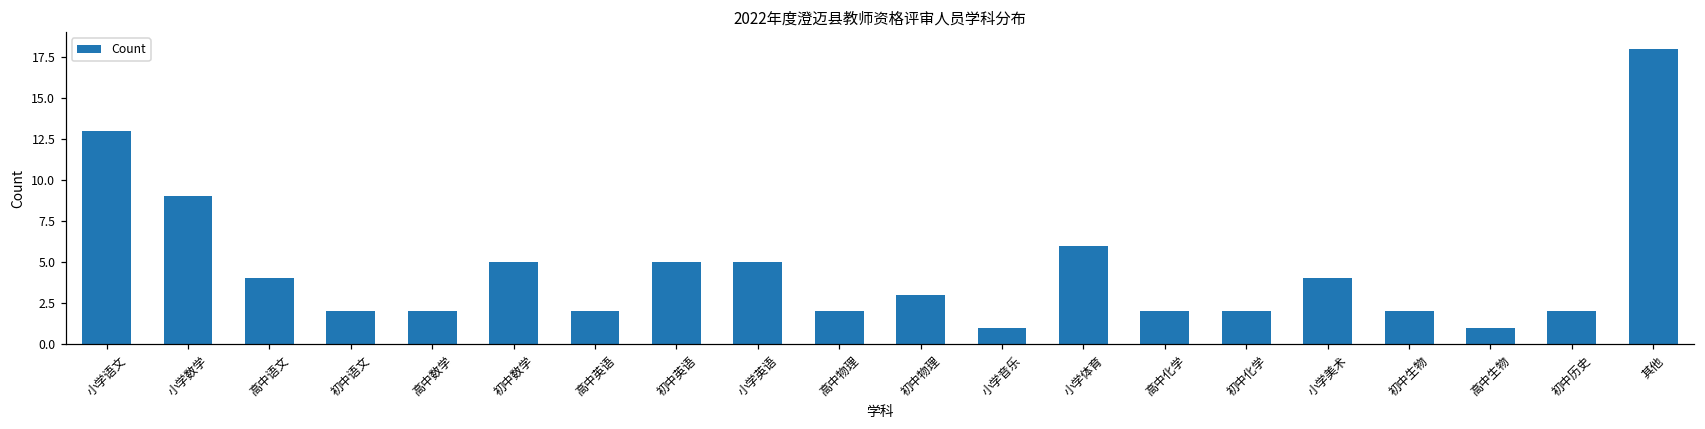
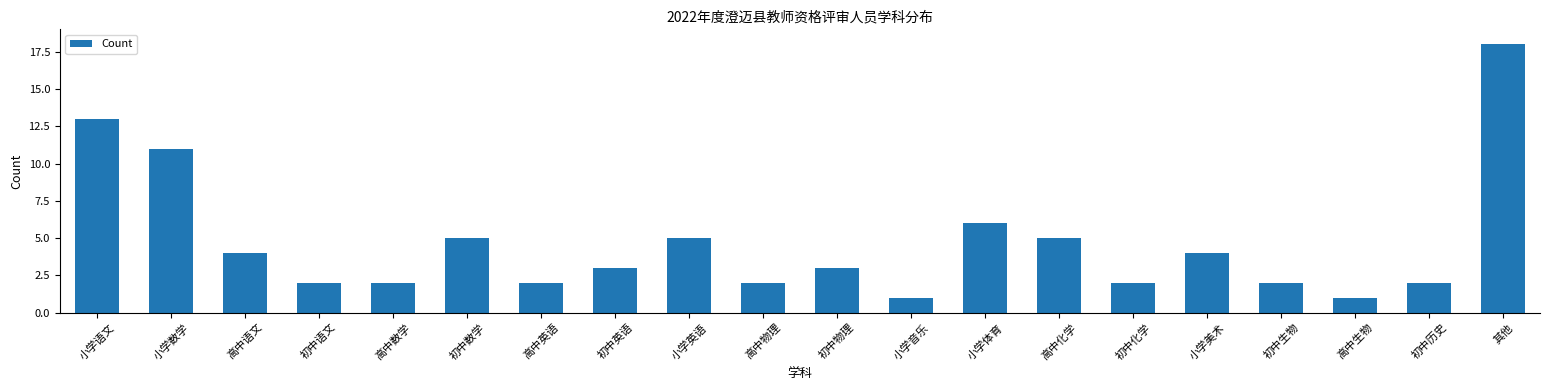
  {
    "小学语文": 13,
-   "小学数学": 9,
+   "小学数学": 11,
    "高中语文": 4,
    "初中语文": 2,
    "高中数学": 2,
    "初中数学": 5,
    "高中英语": 2,
-   "初中英语": 5,
+   "初中英语": 3,
    "小学英语": 5,
    "高中物理": 2,
    "初中物理": 3,
    "小学音乐": 1,
    "小学体育": 6,
-   "高中化学": 2,
+   "高中化学": 5,
    "初中化学": 2,
    "小学美术": 4,
    "初中生物": 2,
    "高中生物": 1,
    "初中历史": 2,
    "其他": 18
  }
